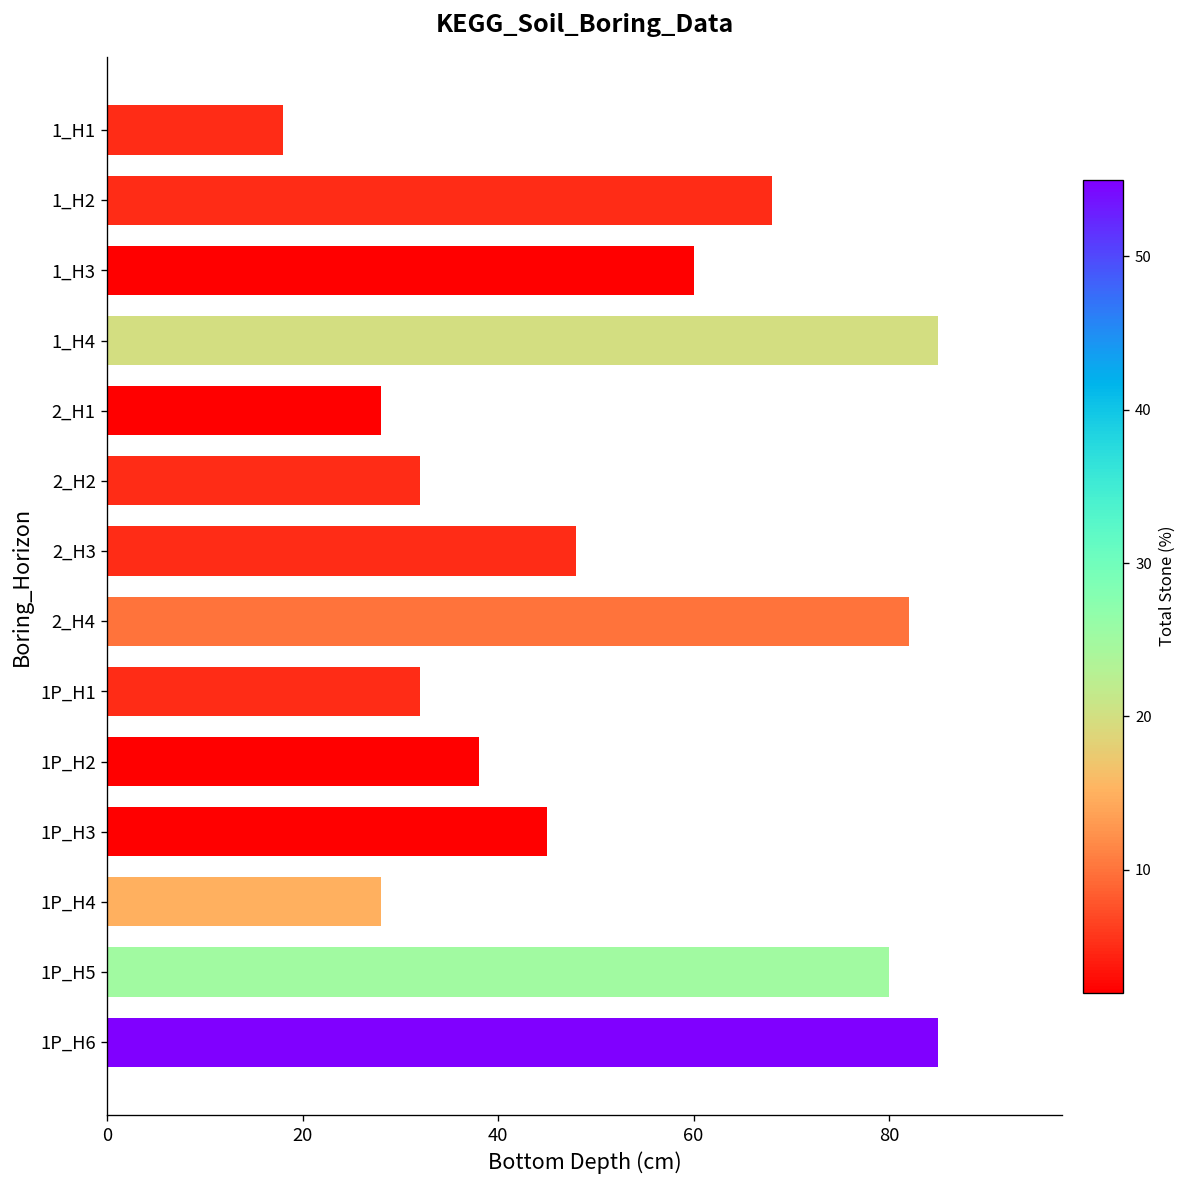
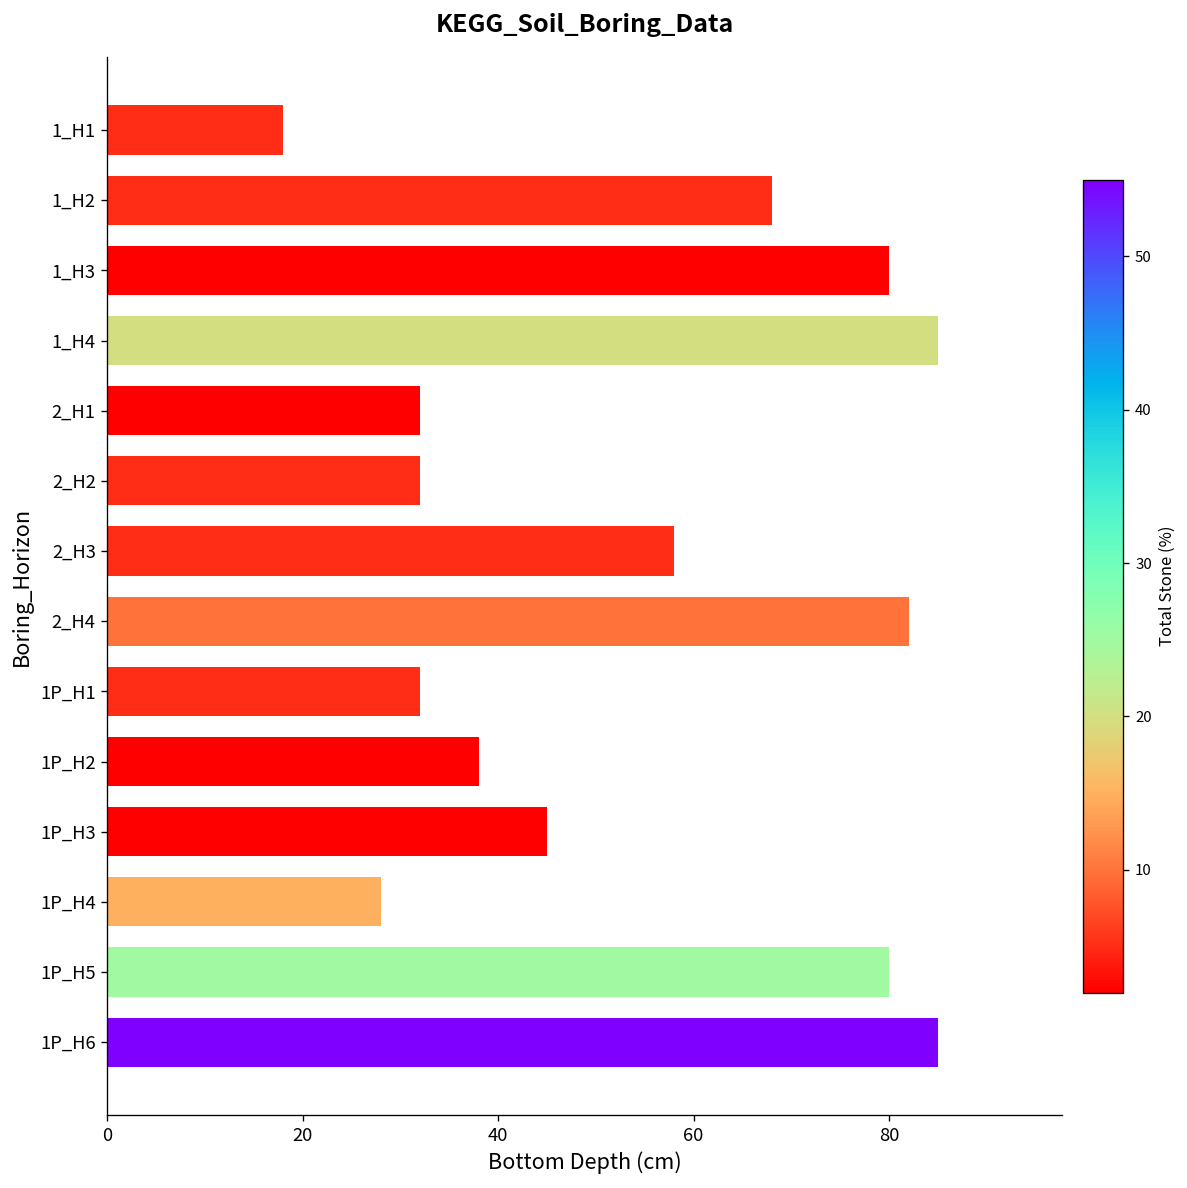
  {
    "1_H1": 18,
    "1_H2": 68,
-   "1_H3": 60,
+   "1_H3": 80,
    "1_H4": 85,
-   "2_H1": 28,
+   "2_H1": 32,
    "2_H2": 32,
-   "2_H3": 48,
+   "2_H3": 58,
    "2_H4": 82,
    "1P_H1": 32,
    "1P_H2": 38,
    "1P_H3": 45,
    "1P_H4": 28,
    "1P_H5": 80,
    "1P_H6": 85
  }
